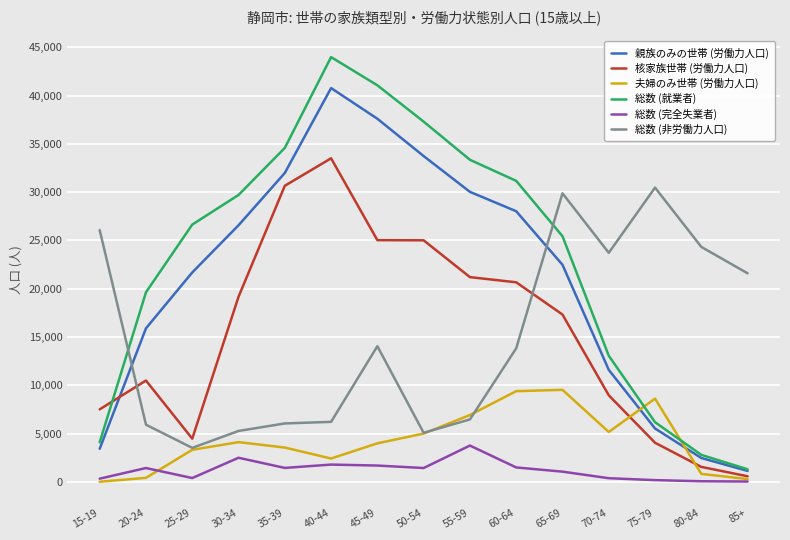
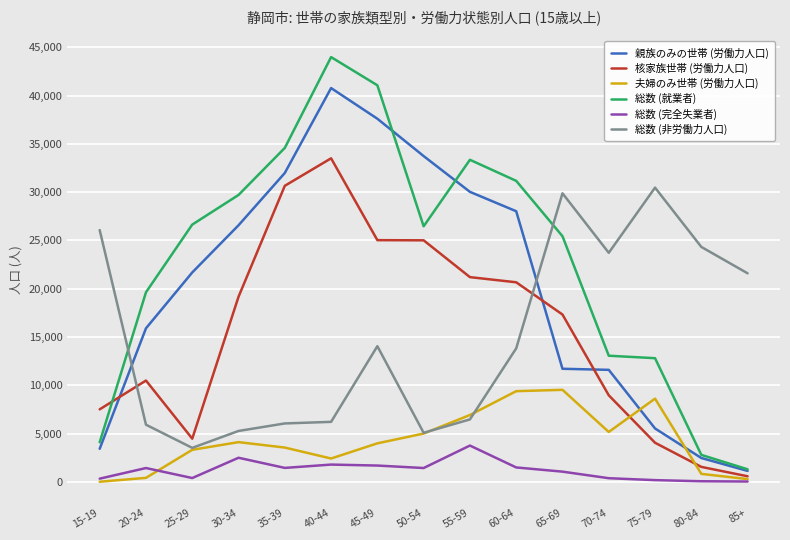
  {
    "親族のみの世帯 (労働力人口)": {
      "15-19": "3,000",
      "20-24": "16,000",
      "25-29": "22,000",
      "30-34": "27,000",
      "35-39": "32,000",
      "40-44": "41,000",
      "45-49": "38,000",
      "50-54": "34,000",
      "55-59": "30,000",
      "60-64": "28,000",
-     "65-69": "22,000",
+     "65-69": "12,000",
      "70-74": "12,000",
      "75-79": "6,000",
      "80-84": "2,000"
    },
    "核家族世帯 (労働力人口)": {
      "15-19": "8,000",
      "20-24": "10,000",
      "25-29": "4,000",
      "30-34": "19,000",
      "35-39": "31,000",
      "40-44": "34,000",
      "45-49": "25,000",
      "50-54": "25,000",
      "55-59": "21,000",
      "60-64": "21,000",
      "65-69": "17,000",
      "70-74": "9,000",
      "75-79": "4,000",
      "80-84": "2,000",
      "85+": "1,000"
    },
    "夫婦のみ世帯 (労働力人口)": {
      "15-19": "0",
      "20-24": "0",
      "30-34": "4,000",
      "35-39": "4,000",
      "40-44": "2,000",
      "45-49": "4,000",
      "55-59": "7,000",
      "60-64": "9,000",
      "65-69": "10,000",
      "70-74": "5,000",
      "75-79": "9,000",
      "80-84": "1,000"
    },
    "総数 (就業者)": {
      "15-19": "4,000",
      "20-24": "20,000",
      "25-29": "27,000",
      "30-34": "30,000",
      "35-39": "35,000",
      "40-44": "44,000",
      "45-49": "41,000",
-     "50-54": "37,000",
+     "50-54": "26,000",
      "55-59": "33,000",
      "60-64": "31,000",
      "65-69": "25,000",
      "70-74": "13,000",
-     "75-79": "6,000",
+     "75-79": "13,000",
      "80-84": "3,000"
    },
    "総数 (完全失業者)": {
      "15-19": "0",
      "20-24": "1,000",
      "25-29": "0",
      "30-34": "2,000",
      "35-39": "1,000",
      "40-44": "2,000",
      "45-49": "2,000",
      "50-54": "1,000",
      "55-59": "4,000",
      "60-64": "1,000",
      "65-69": "1,000",
      "70-74": "0",
      "75-79": "0",
      "80-84": "0"
    },
    "総数 (非労働力人口)": {
      "15-19": "26,000",
      "20-24": "6,000",
      "30-34": "5,000",
      "35-39": "6,000",
      "40-44": "6,000",
      "45-49": "14,000",
      "55-59": "6,000",
      "60-64": "14,000",
      "65-69": "30,000",
      "70-74": "24,000",
      "75-79": "30,000",
      "80-84": "24,000",
      "85+": "22,000"
    }
  }
